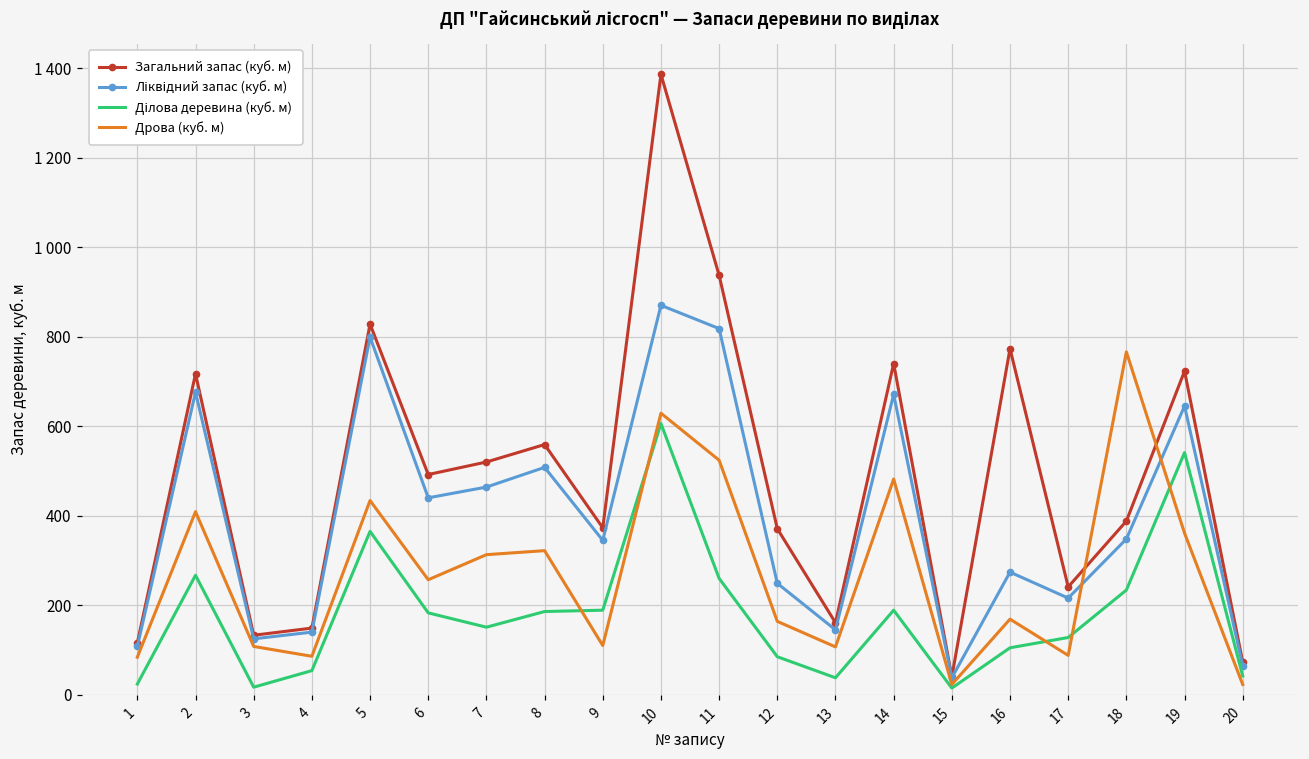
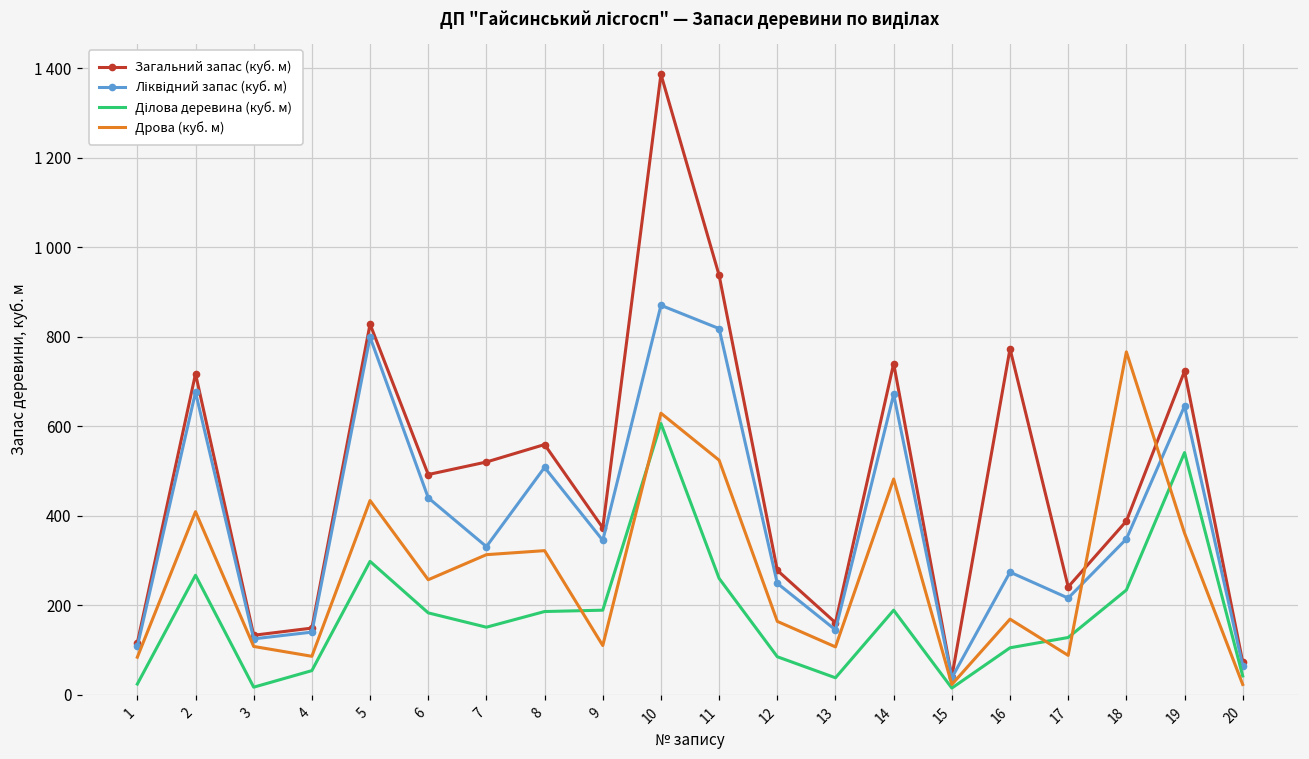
  {
    "Загальний запас (куб. м)": {
      "1": 120,
      "2": 720,
      "3": 130,
      "4": 150,
      "5": 830,
      "6": 490,
      "7": 520,
      "8": 560,
      "9": 370,
      "10": 1390,
      "11": 940,
-     "12": 370,
+     "12": 280,
      "13": 160,
      "14": 740,
      "16": 770,
      "17": 240,
      "18": 390,
      "19": 720,
      "20": 70
    },
    "Ліквідний запас (куб. м)": {
      "1": 110,
      "2": 680,
      "3": 130,
      "4": 140,
      "5": 800,
      "6": 440,
-     "7": 460,
+     "7": 330,
      "8": 510,
      "9": 350,
      "10": 870,
      "11": 820,
      "12": 250,
      "13": 150,
      "14": 670,
      "16": 270,
      "17": 220,
      "18": 350,
      "19": 650,
      "20": 70
    },
    "Ділова деревина (куб. м)": {
      "1": 20,
      "2": 270,
      "3": 20,
      "4": 50,
-     "5": 370,
+     "5": 300,
      "6": 180,
      "7": 150,
      "8": 190,
      "9": 190,
      "10": 610,
      "11": 260,
      "12": 90,
      "13": 40,
      "14": 190,
      "15": 20,
      "16": 110,
      "17": 130,
      "18": 230,
      "19": 540,
      "20": 40
    },
    "Дрова (куб. м)": {
      "1": 80,
      "2": 410,
      "3": 110,
      "4": 90,
      "5": 430,
      "6": 260,
      "7": 310,
      "8": 320,
      "9": 110,
      "10": 630,
      "11": 520,
      "12": 160,
      "13": 110,
      "14": 480,
      "15": 20,
      "16": 170,
      "17": 90,
      "18": 770,
      "19": 360,
      "20": 20
    }
  }
